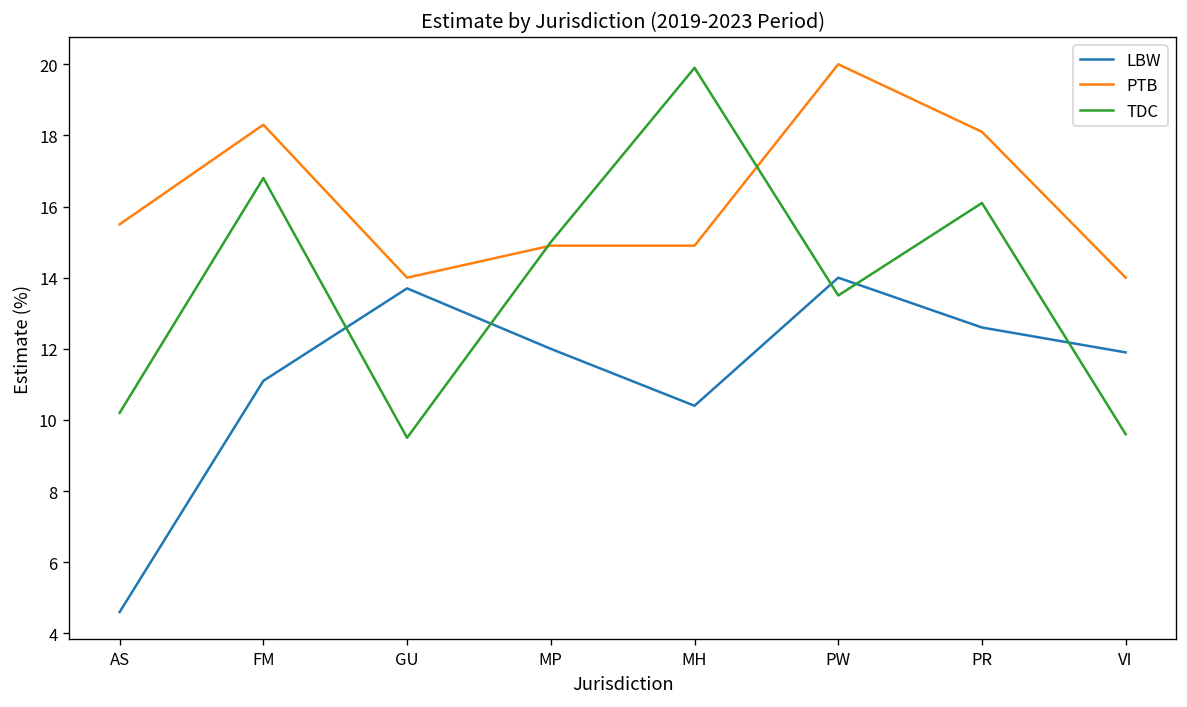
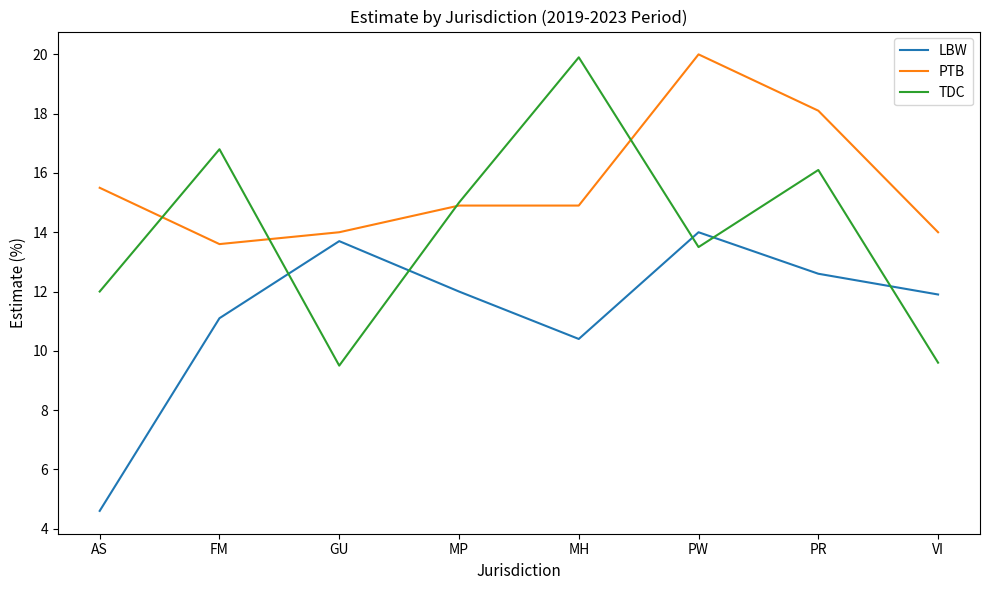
  {
    "LBW": {
      "AS": 4.6,
      "FM": 11.1,
      "GU": 13.7,
      "MP": 12.0,
      "MH": 10.4,
      "PW": 14.0,
      "PR": 12.6,
      "VI": 11.9
    },
    "PTB": {
      "AS": 15.5,
-     "FM": 18.3,
+     "FM": 13.6,
      "GU": 14.0,
      "MP": 14.9,
      "MH": 14.9,
      "PW": 20.0,
      "PR": 18.1,
      "VI": 14.0
    },
    "TDC": {
-     "AS": 10.2,
+     "AS": 12.0,
      "FM": 16.8,
      "GU": 9.5,
      "MP": 15.0,
      "MH": 19.9,
      "PW": 13.5,
      "PR": 16.1,
      "VI": 9.6
    }
  }
